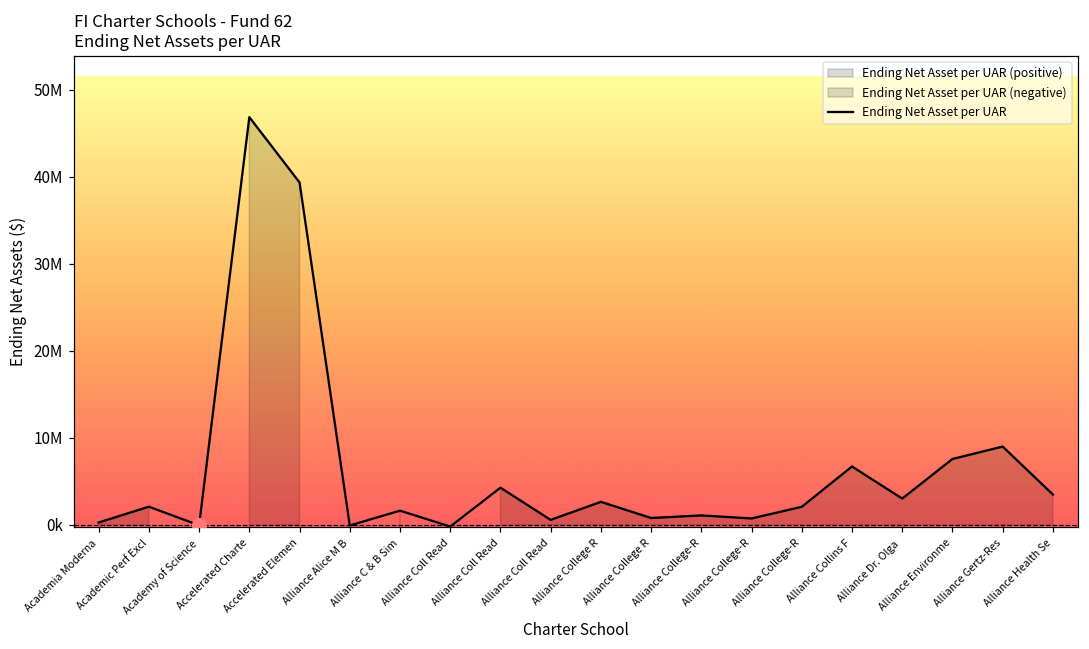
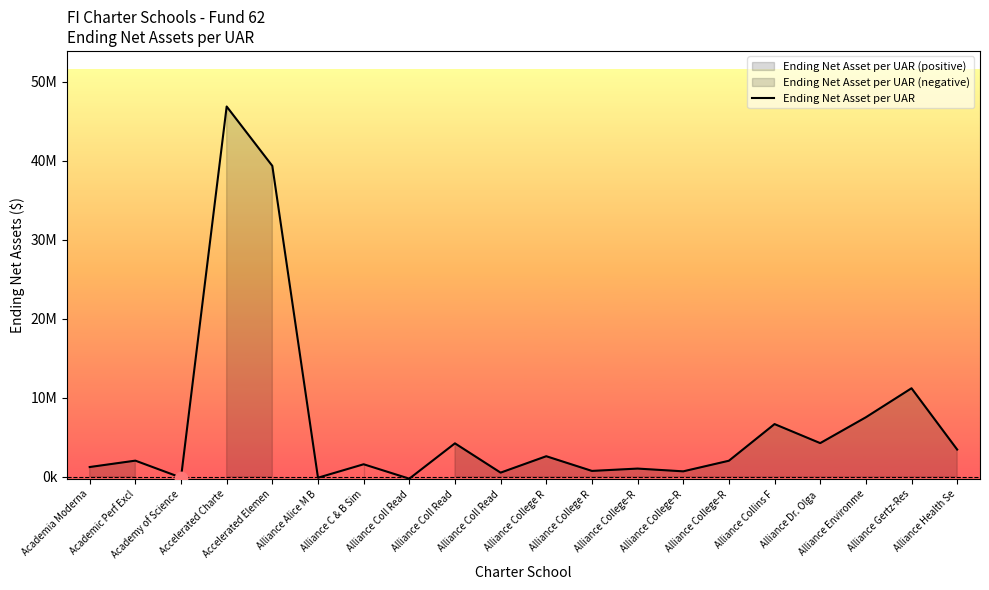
  {
    "Ending Net Asset per UAR": {
-     "Academia Moderna": 0,
+     "Academia Moderna": 1000000,
      "Academic Perf Excl": 2000000,
      "Accelerated Charte": 47000000,
      "Accelerated Elemen": 39000000,
      "Alliance Alice M B": 0,
      "Alliance C & B Sim": 2000000,
      "Alliance Collins F": 7000000,
-     "Alliance Dr. Olga": 3000000,
+     "Alliance Dr. Olga": 4000000,
      "Alliance Environme": 8000000,
-     "Alliance Gertz-Res": 9000000,
+     "Alliance Gertz-Res": 11000000,
      "Alliance Health Se": 3000000
    }
  }
